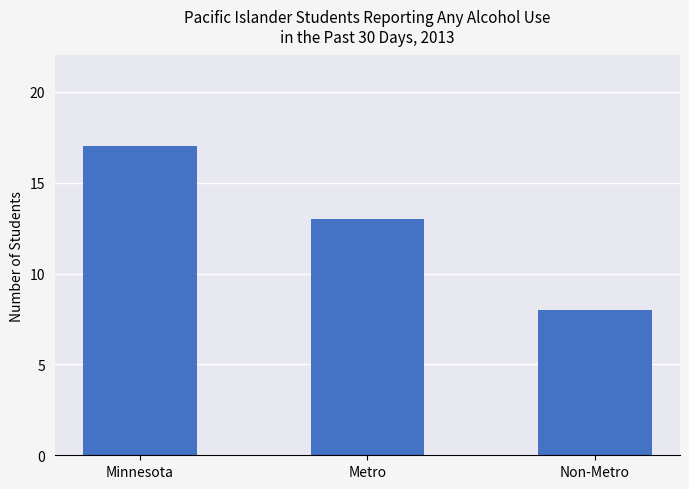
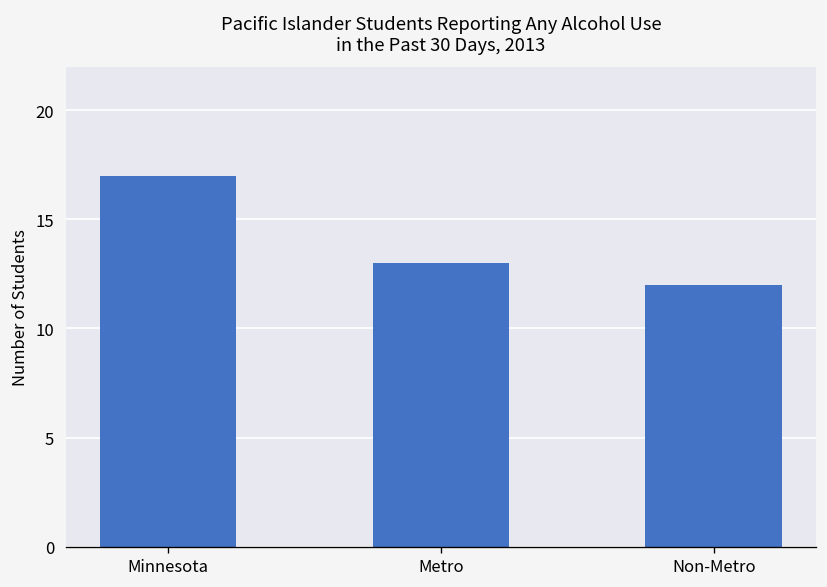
  {
    "Minnesota": 17,
    "Metro": 13,
-   "Non-Metro": 8
+   "Non-Metro": 12
  }
